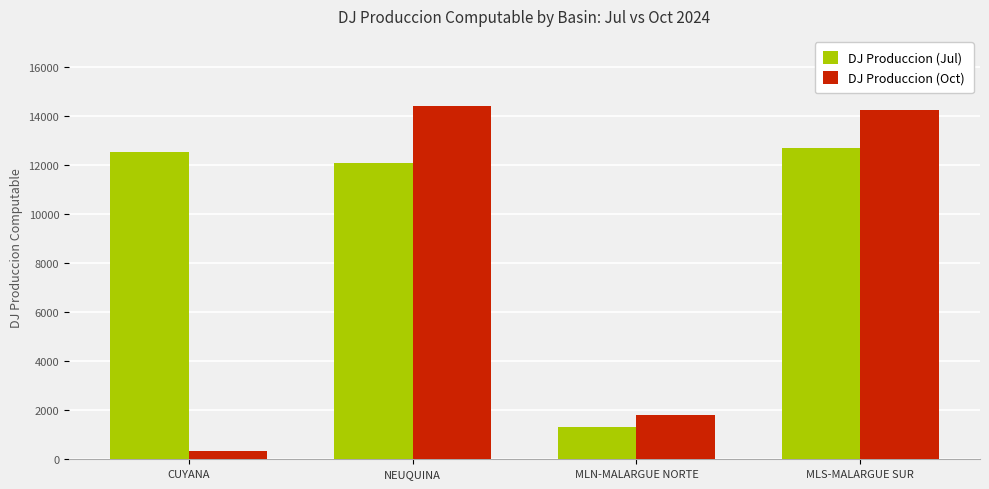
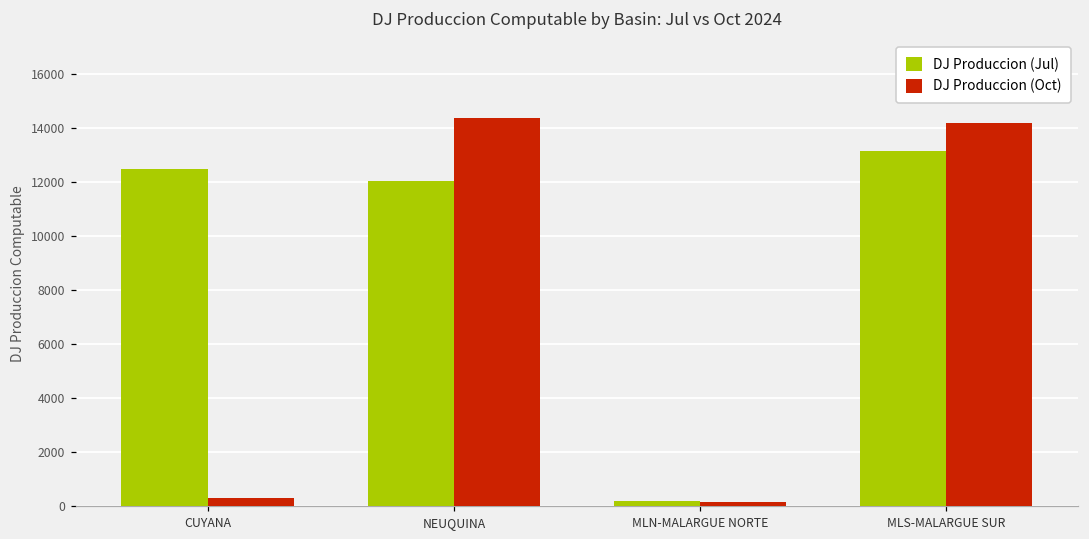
  {
    "DJ Produccion (Jul)": {
      "CUYANA": 12500,
      "NEUQUINA": 12100,
-     "MLN-MALARGUE NORTE": 1300,
-     "MLS-MALARGUE SUR": 12700
+     "MLN-MALARGUE NORTE": 200,
+     "MLS-MALARGUE SUR": 13100
    },
    "DJ Produccion (Oct)": {
      "CUYANA": 300,
      "NEUQUINA": 14400,
-     "MLN-MALARGUE NORTE": 1800,
+     "MLN-MALARGUE NORTE": 200,
      "MLS-MALARGUE SUR": 14200
    }
  }
